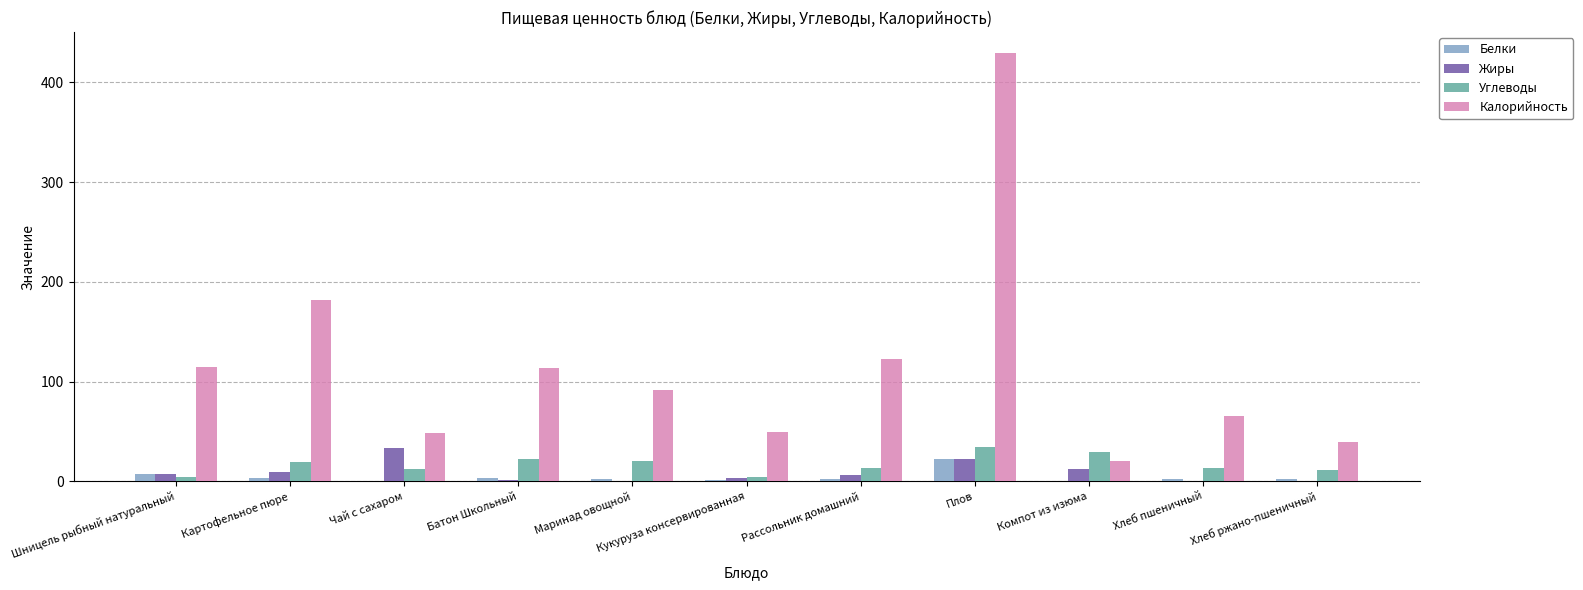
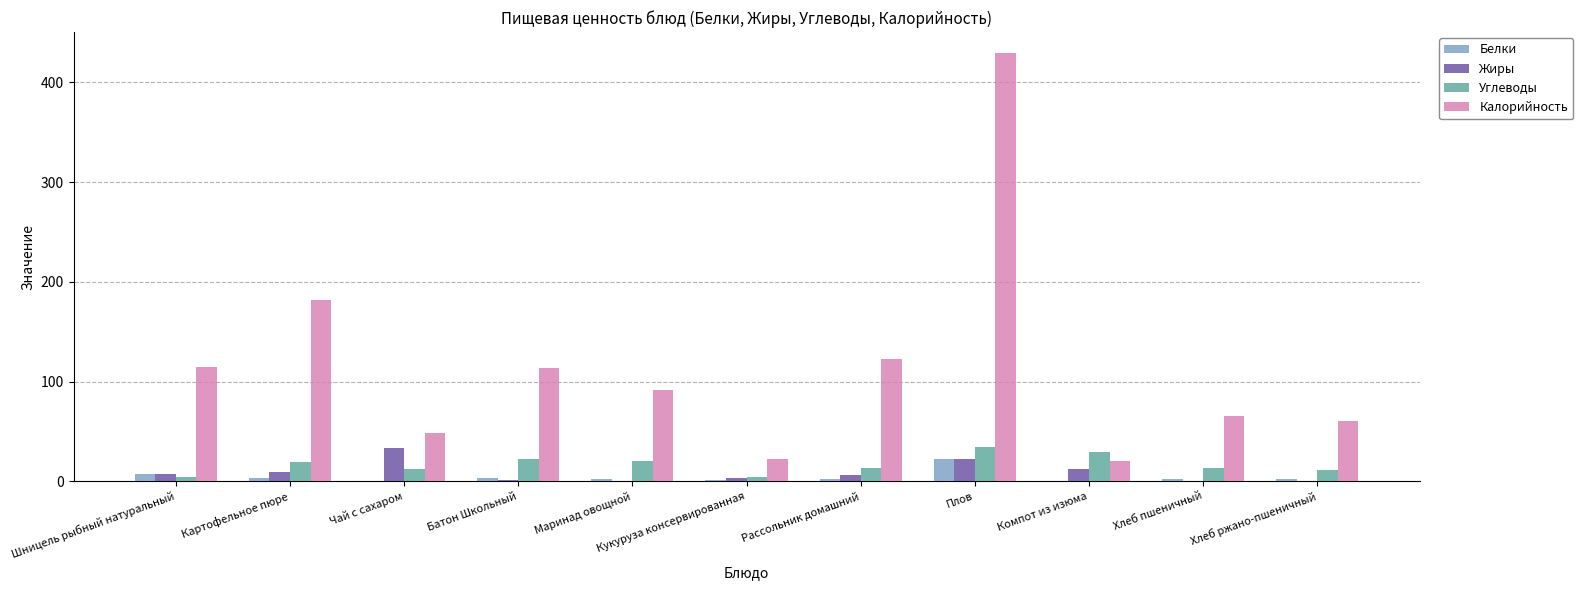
  {
    "Жиры": {
      "Шницель рыбный натуральный": 10,
      "Картофельное пюре": 10,
      "Чай с сахаром": 30,
      "Кукуруза консервированная": 0,
      "Рассольник домашний": 10,
      "Плов": 20,
      "Компот из изюма": 10
    },
    "Калорийность": {
      "Шницель рыбный натуральный": 120,
      "Картофельное пюре": 180,
      "Чай с сахаром": 50,
      "Батон Школьный": 110,
      "Маринад овощной": 90,
-     "Кукуруза консервированная": 50,
+     "Кукуруза консервированная": 20,
      "Рассольник домашний": 120,
      "Плов": 430,
      "Компот из изюма": 20,
      "Хлеб пшеничный": 70,
-     "Хлеб ржано-пшеничный": 40
+     "Хлеб ржано-пшеничный": 60
    }
  }
